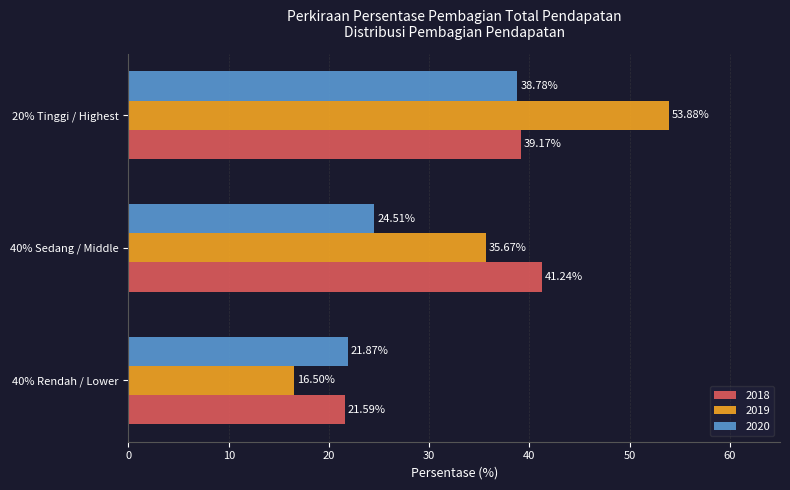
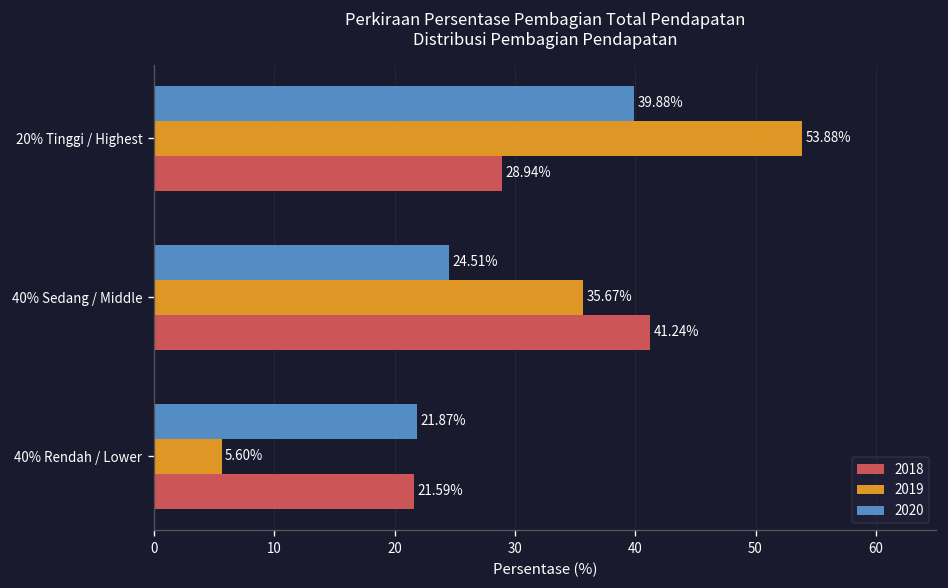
  {
    "2018": {
-     "20% Tinggi / Highest": "39.17%",
+     "20% Tinggi / Highest": "28.94%",
      "40% Sedang / Middle": "41.24%",
      "40% Rendah / Lower": "21.59%"
    },
    "2019": {
      "20% Tinggi / Highest": "53.88%",
      "40% Sedang / Middle": "35.67%",
-     "40% Rendah / Lower": "16.50%"
+     "40% Rendah / Lower": "5.60%"
    },
    "2020": {
-     "20% Tinggi / Highest": "38.78%",
+     "20% Tinggi / Highest": "39.88%",
      "40% Sedang / Middle": "24.51%",
      "40% Rendah / Lower": "21.87%"
    }
  }
